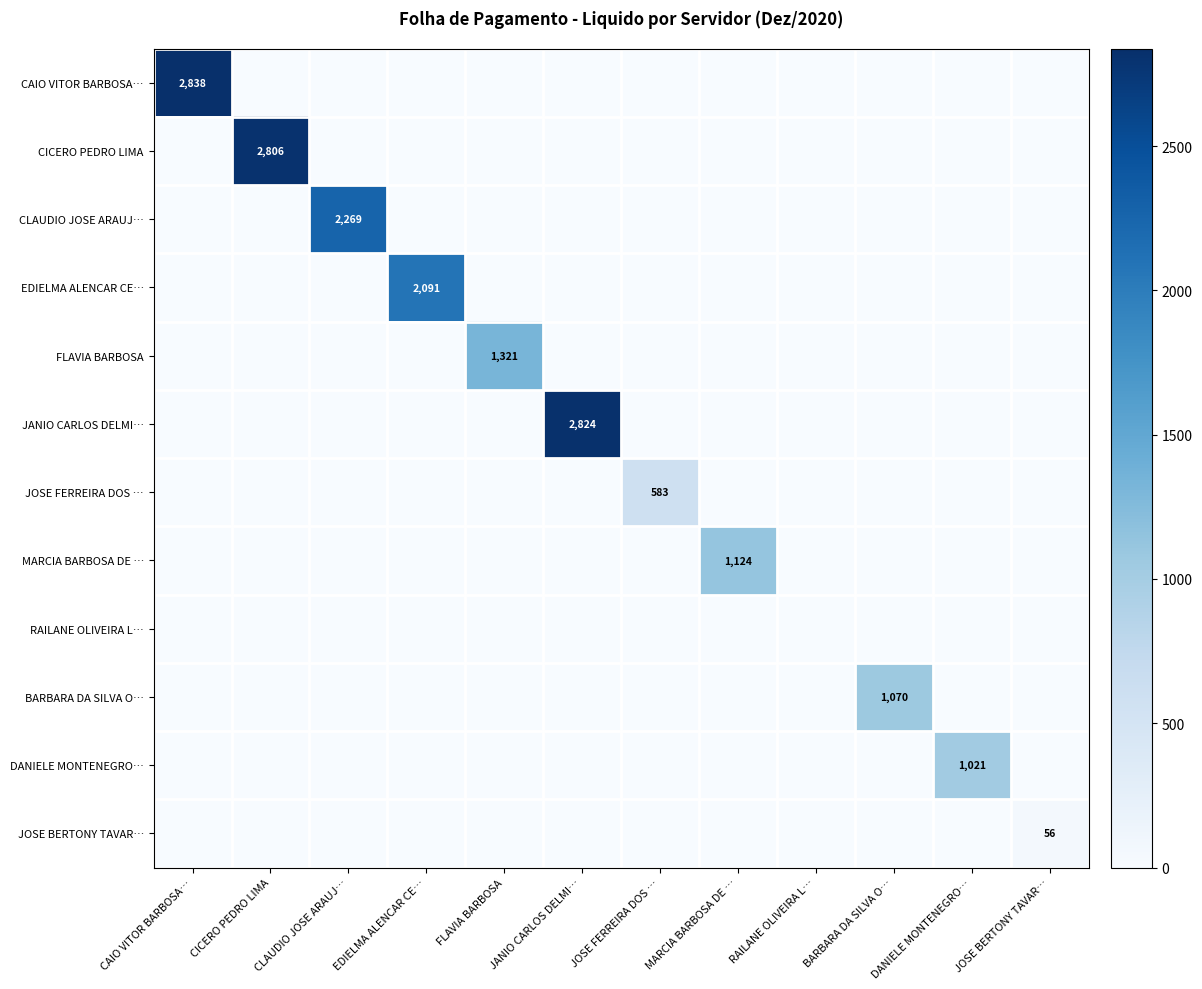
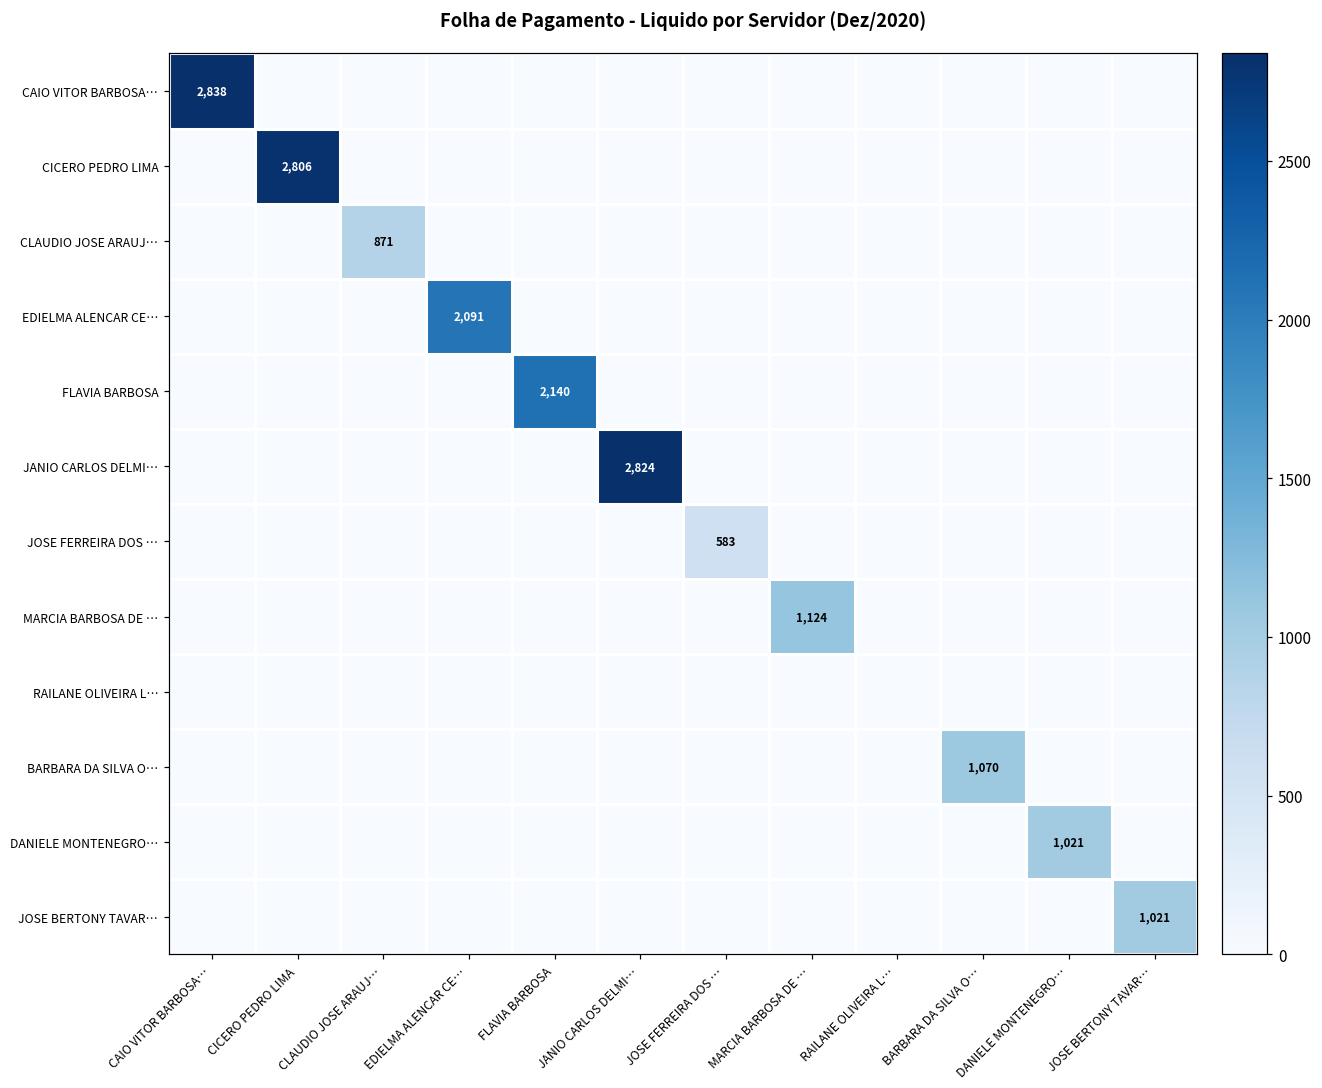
  {
    "CAIO VITOR BARBOSA…": {
      "CAIO VITOR BARBOSA…": "2,838"
    },
    "CICERO PEDRO LIMA": {
      "CICERO PEDRO LIMA": "2,806"
    },
    "CLAUDIO JOSE ARAUJ…": {
-     "CLAUDIO JOSE ARAUJ…": "2,269"
+     "CLAUDIO JOSE ARAUJ…": "871"
    },
    "EDIELMA ALENCAR CE…": {
      "EDIELMA ALENCAR CE…": "2,091"
    },
    "FLAVIA BARBOSA": {
-     "FLAVIA BARBOSA": "1,321"
+     "FLAVIA BARBOSA": "2,140"
    },
    "JANIO CARLOS DELMI…": {
      "JANIO CARLOS DELMI…": "2,824"
    },
    "JOSE FERREIRA DOS …": {
      "JOSE FERREIRA DOS …": "583"
    },
    "MARCIA BARBOSA DE …": {
      "MARCIA BARBOSA DE …": "1,124"
    },
    "BARBARA DA SILVA O…": {
      "BARBARA DA SILVA O…": "1,070"
    },
    "DANIELE MONTENEGRO…": {
      "DANIELE MONTENEGRO…": "1,021"
    },
    "JOSE BERTONY TAVAR…": {
-     "JOSE BERTONY TAVAR…": "56"
+     "JOSE BERTONY TAVAR…": "1,021"
    }
  }
